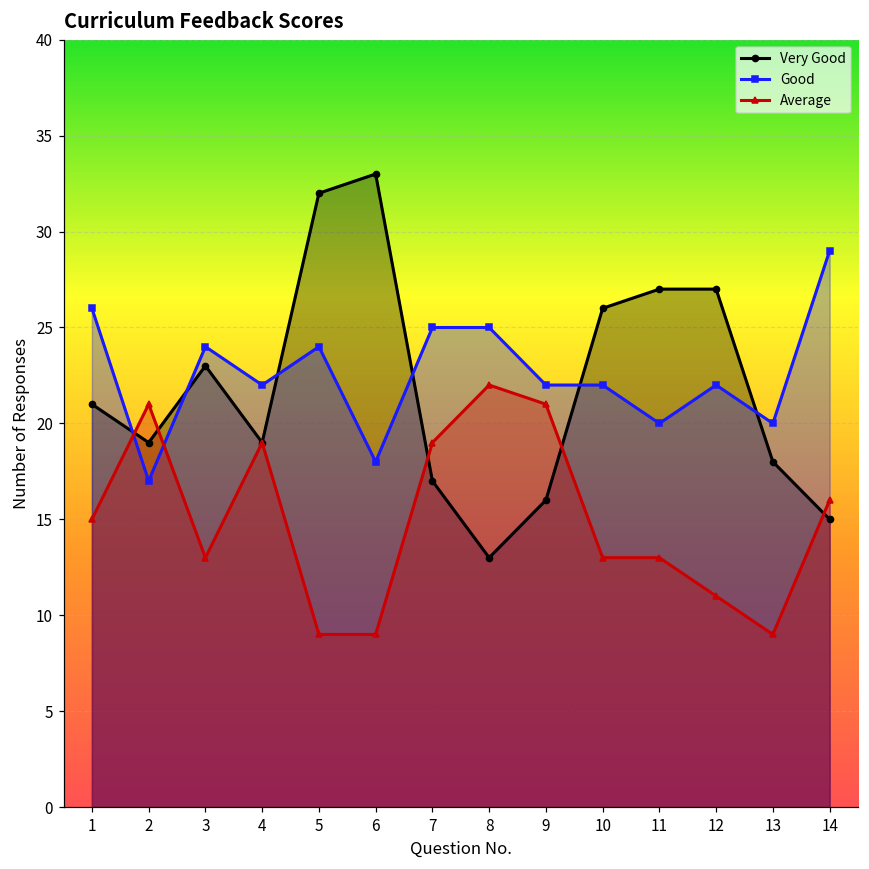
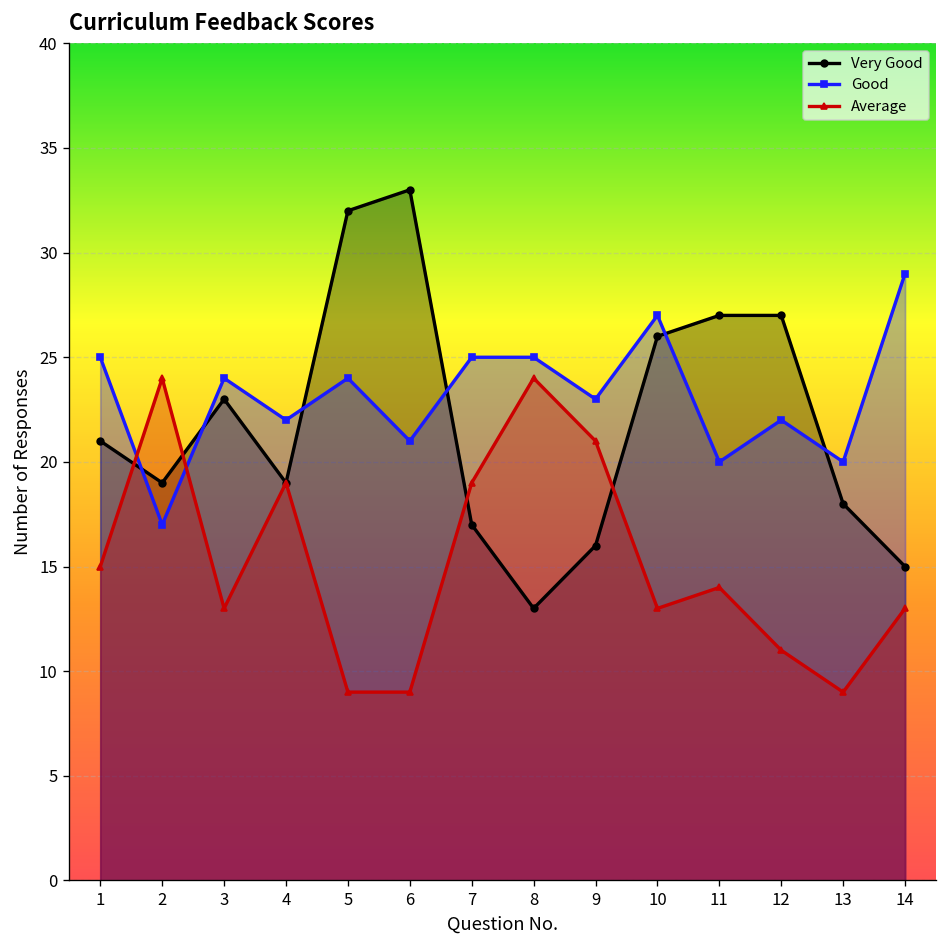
  {
    "Very Good": {
      "1": 21,
      "2": 19,
      "3": 23,
      "5": 32,
      "6": 33,
      "7": 17,
      "8": 13,
      "9": 16,
      "10": 26,
      "11": 27,
      "12": 27,
      "13": 18,
      "14": 15
    },
    "Good": {
-     "1": 26,
+     "1": 25,
      "2": 17,
      "3": 24,
      "4": 22,
      "5": 24,
-     "6": 18,
+     "6": 21,
      "7": 25,
      "8": 25,
-     "9": 22,
-     "10": 22,
+     "9": 23,
+     "10": 27,
      "11": 20,
      "12": 22,
      "13": 20,
      "14": 29
    },
    "Average": {
      "1": 15,
-     "2": 21,
+     "2": 24,
      "3": 13,
      "5": 9,
      "6": 9,
      "7": 19,
-     "8": 22,
+     "8": 24,
      "9": 21,
      "10": 13,
-     "11": 13,
+     "11": 14,
      "12": 11,
      "13": 9,
-     "14": 16
+     "14": 13
    }
  }
